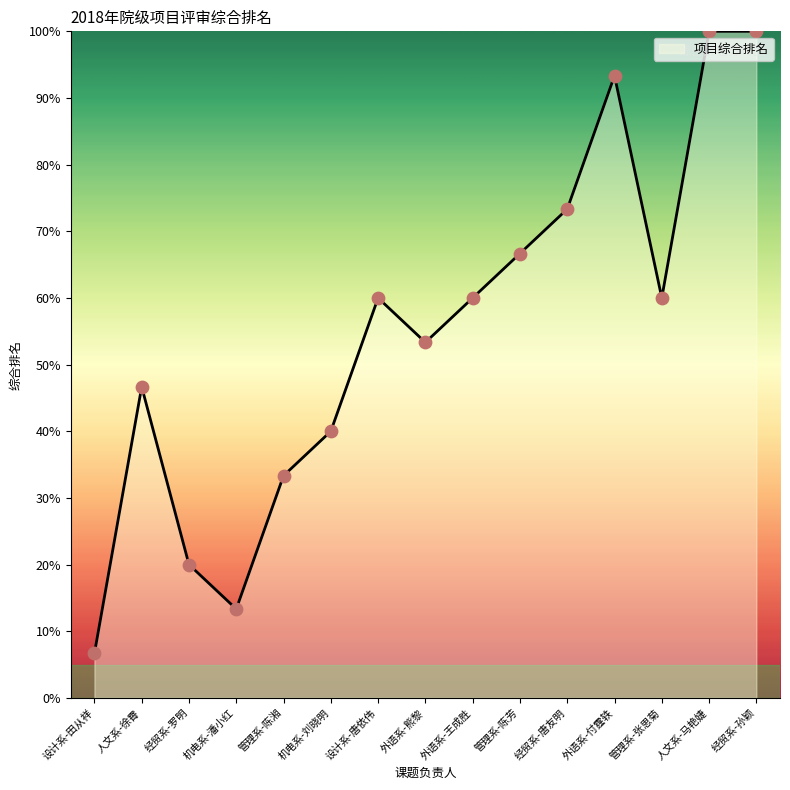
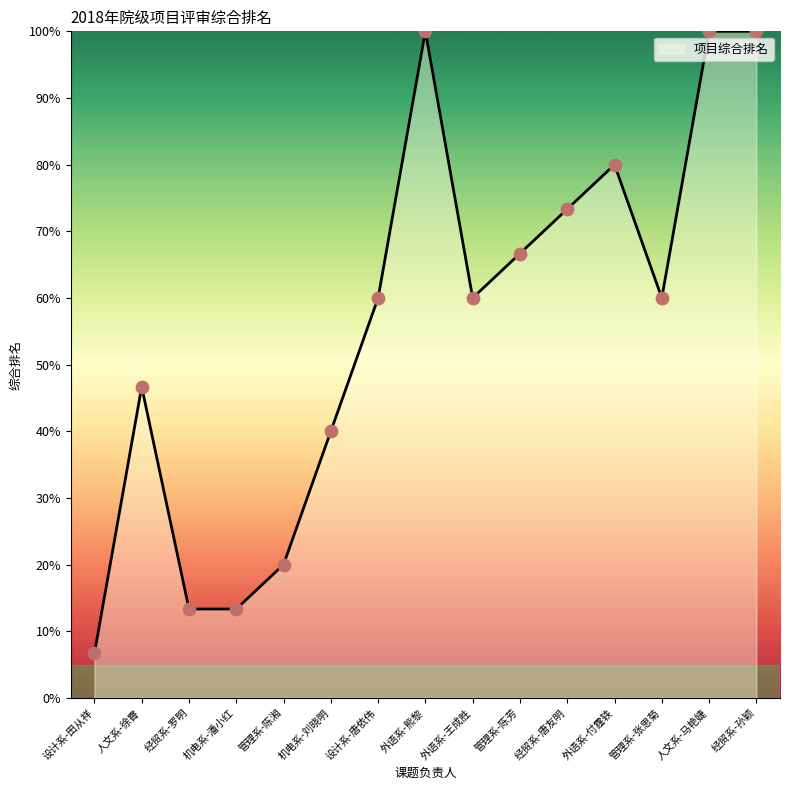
  {
    "设计系-田从祥": "7%",
    "人文系-徐霄": "47%",
-   "经贸系-罗明": "20%",
+   "经贸系-罗明": "13%",
    "机电系-潘小红": "13%",
-   "管理系-陈湘": "33%",
+   "管理系-陈湘": "20%",
    "机电系-刘晓明": "40%",
    "设计系-唐依伟": "60%",
-   "外语系-熊黎": "53%",
+   "外语系-熊黎": "100%",
    "外语系-王成胜": "60%",
    "管理系-陈芳": "67%",
    "经贸系-唐友明": "73%",
-   "外语系-付霆轶": "93%",
+   "外语系-付霆轶": "80%",
    "管理系-张思菊": "60%",
    "人文系-马艳婕": "100%",
    "经贸系-孙颖": "100%"
  }
